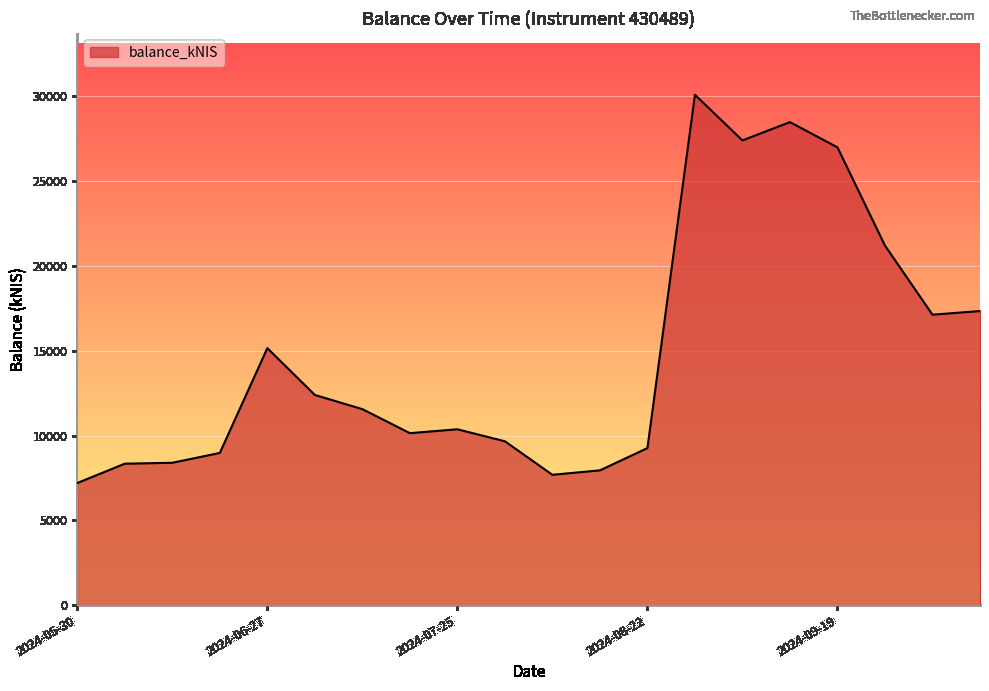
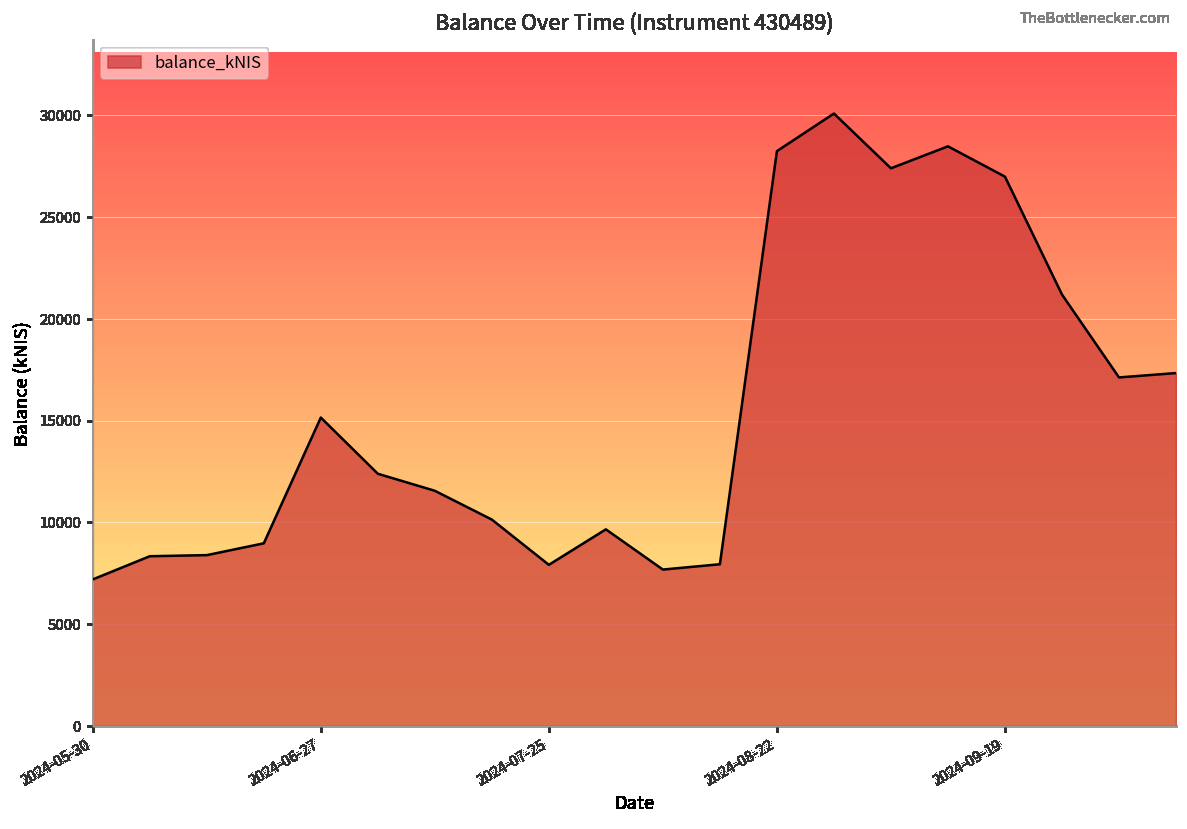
  {
    "2024-05-30": 7200,
    "2024-06-27": 15200,
-   "2024-07-25": 10400,
-   "2024-08-22": 9300,
+   "2024-07-25": 7900,
+   "2024-08-22": 28200,
    "2024-09-19": 27000
  }
